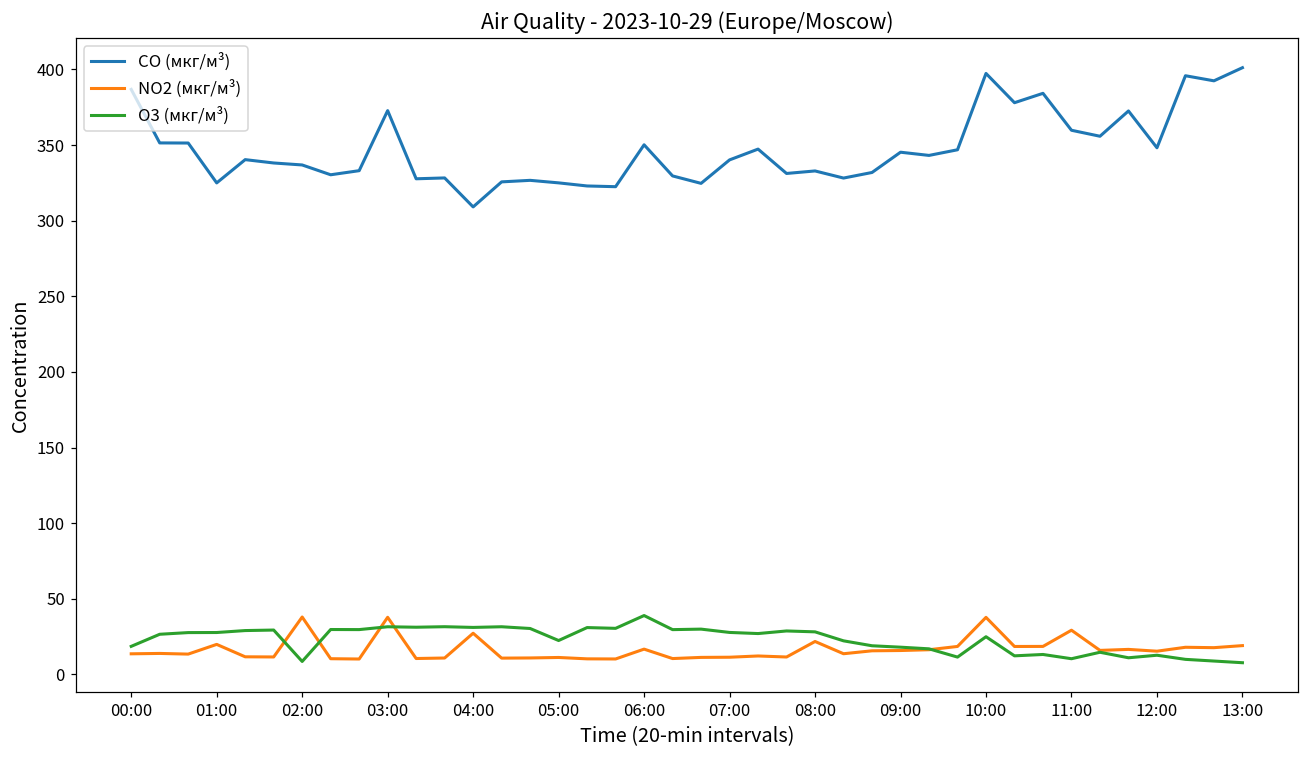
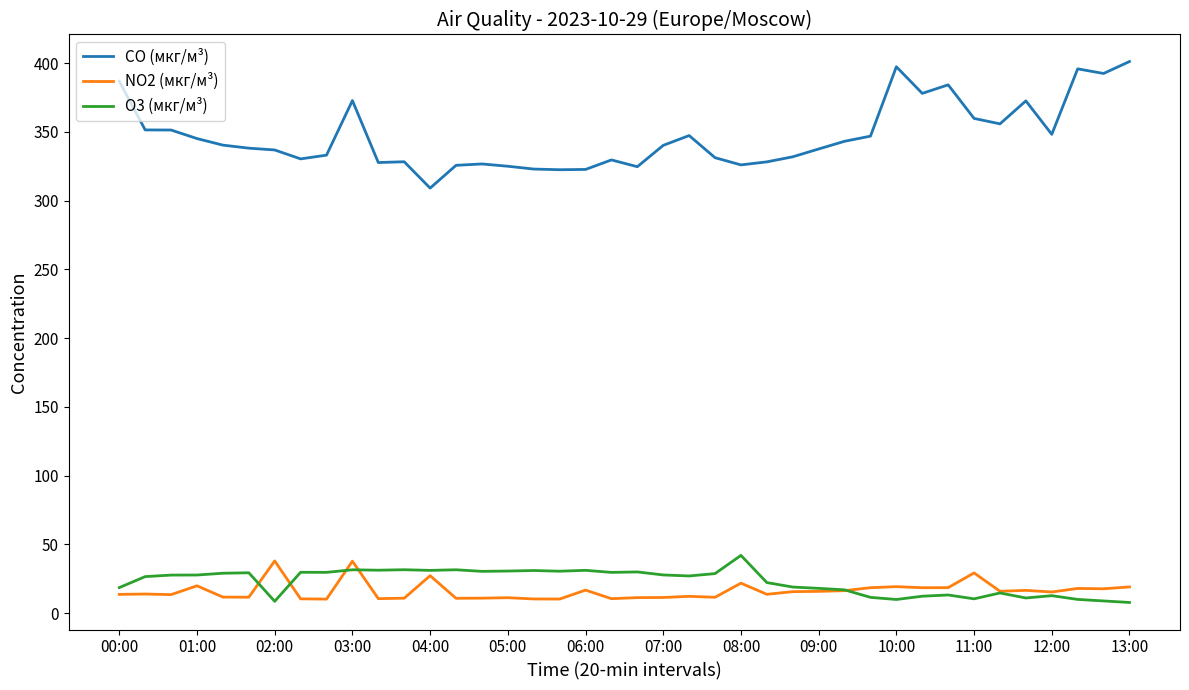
  {
    "CO (мкг/м³)": {
-     "01:00": 325,
+     "01:00": 345,
      "02:00": 337,
      "03:00": 373,
      "04:00": 309,
      "05:00": 325,
-     "06:00": 350,
+     "06:00": 323,
      "07:00": 340,
-     "08:00": 333,
-     "09:00": 345,
+     "08:00": 326,
+     "09:00": 338,
      "10:00": 397,
      "11:00": 360,
      "12:00": 348,
      "13:00": 401
    },
    "NO2 (мкг/м³)": {
      "00:00": 14,
      "01:00": 20,
      "02:00": 38,
      "03:00": 38,
      "04:00": 27,
      "05:00": 11,
      "06:00": 17,
      "07:00": 11,
      "08:00": 22,
      "09:00": 16,
-     "10:00": 38,
+     "10:00": 19,
      "11:00": 29,
      "12:00": 15,
      "13:00": 19
    },
    "O3 (мкг/м³)": {
      "00:00": 19,
      "01:00": 28,
      "02:00": 9,
      "03:00": 31,
      "04:00": 31,
-     "05:00": 22,
-     "06:00": 39,
+     "05:00": 31,
+     "06:00": 31,
      "07:00": 28,
-     "08:00": 28,
+     "08:00": 42,
      "09:00": 18,
-     "10:00": 25,
+     "10:00": 10,
      "11:00": 10,
      "12:00": 13,
      "13:00": 8
    }
  }
